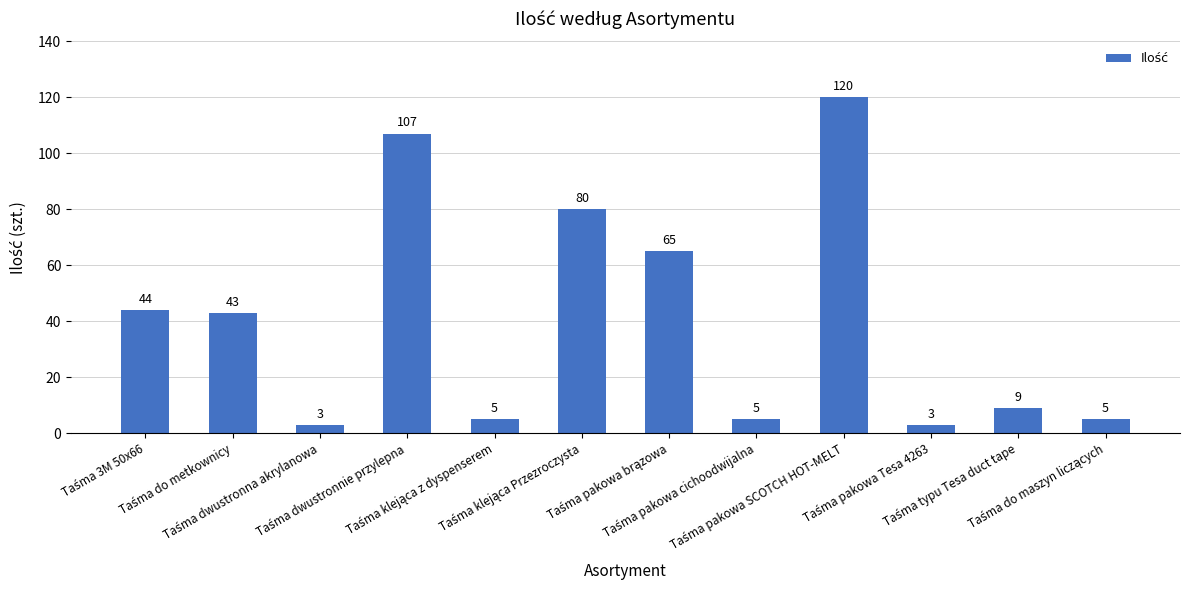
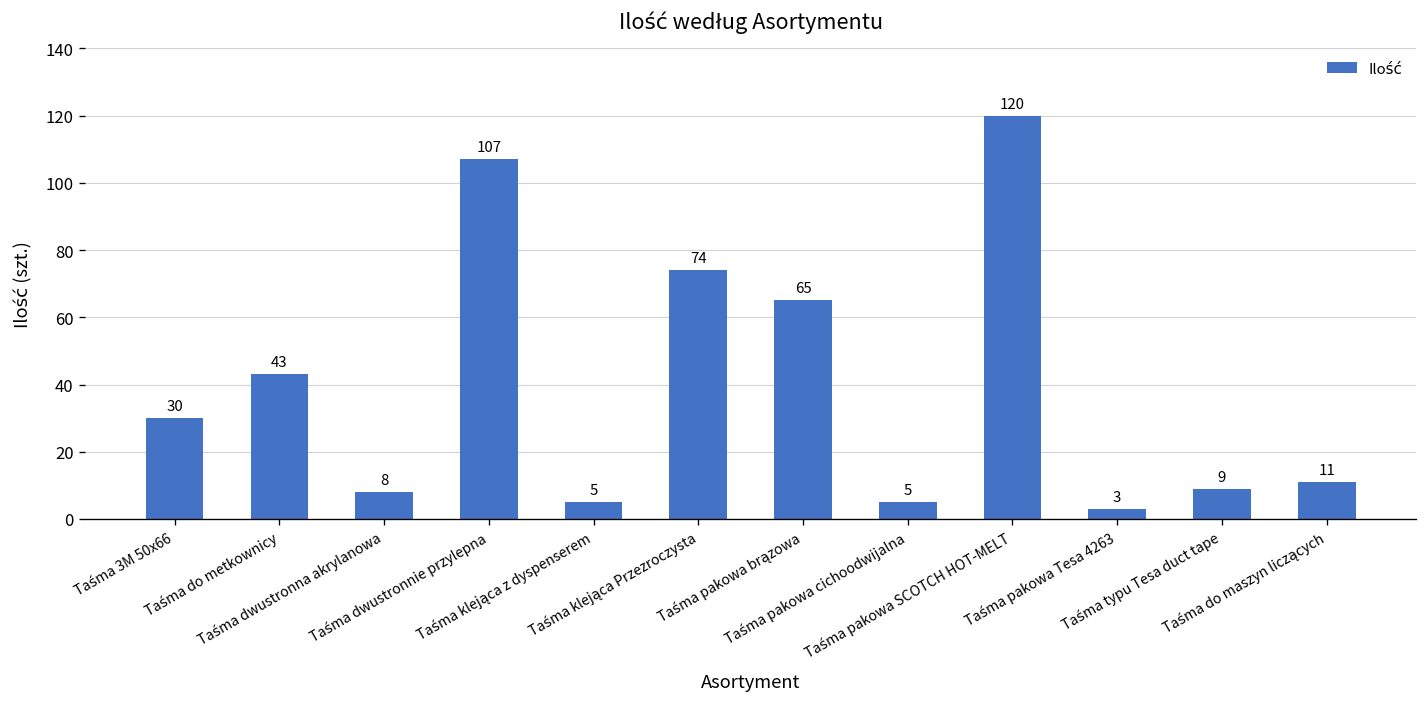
  {
-   "Taśma 3M 50x66": 44,
+   "Taśma 3M 50x66": 30,
    "Taśma do metkownicy": 43,
-   "Taśma dwustronna akrylanowa": 3,
+   "Taśma dwustronna akrylanowa": 8,
    "Taśma dwustronnie przylepna": 107,
    "Taśma klejąca z dyspenserem": 5,
-   "Taśma klejąca Przezroczysta": 80,
+   "Taśma klejąca Przezroczysta": 74,
    "Taśma pakowa brązowa": 65,
    "Taśma pakowa cichoodwijalna": 5,
    "Taśma pakowa SCOTCH HOT-MELT": 120,
    "Taśma pakowa Tesa 4263": 3,
    "Taśma typu Tesa duct tape": 9,
-   "Taśma do maszyn liczących": 5
+   "Taśma do maszyn liczących": 11
  }
